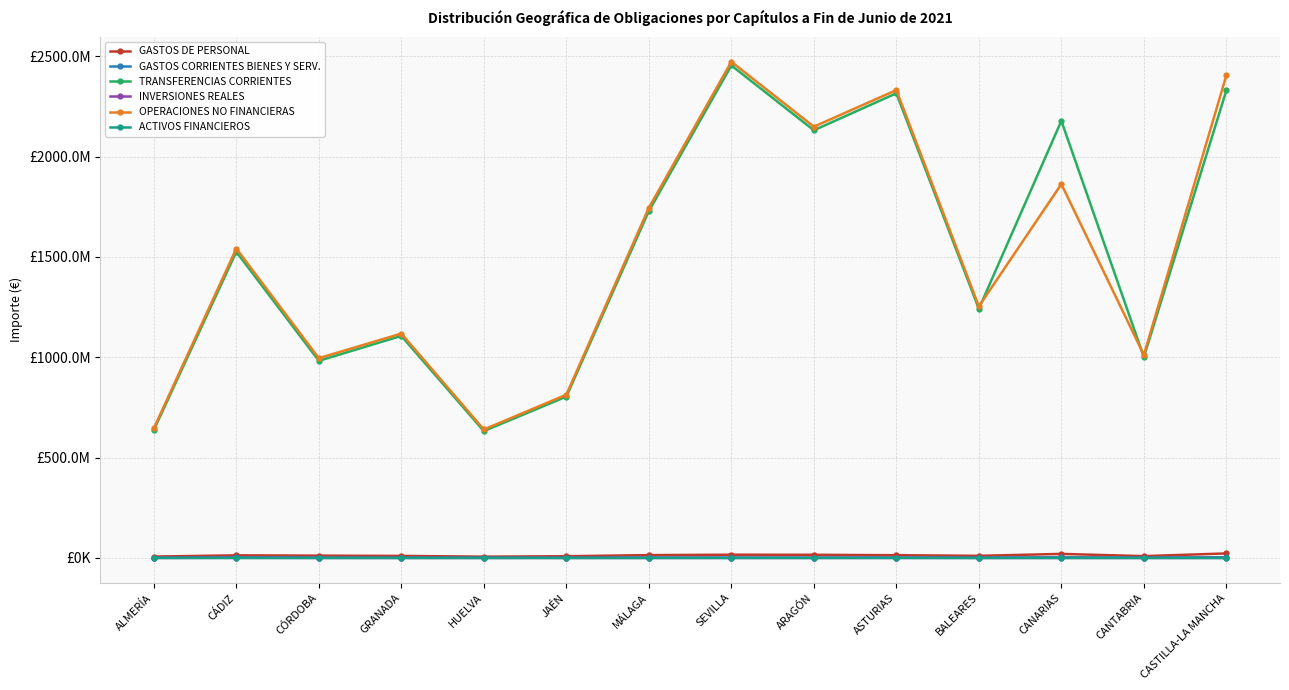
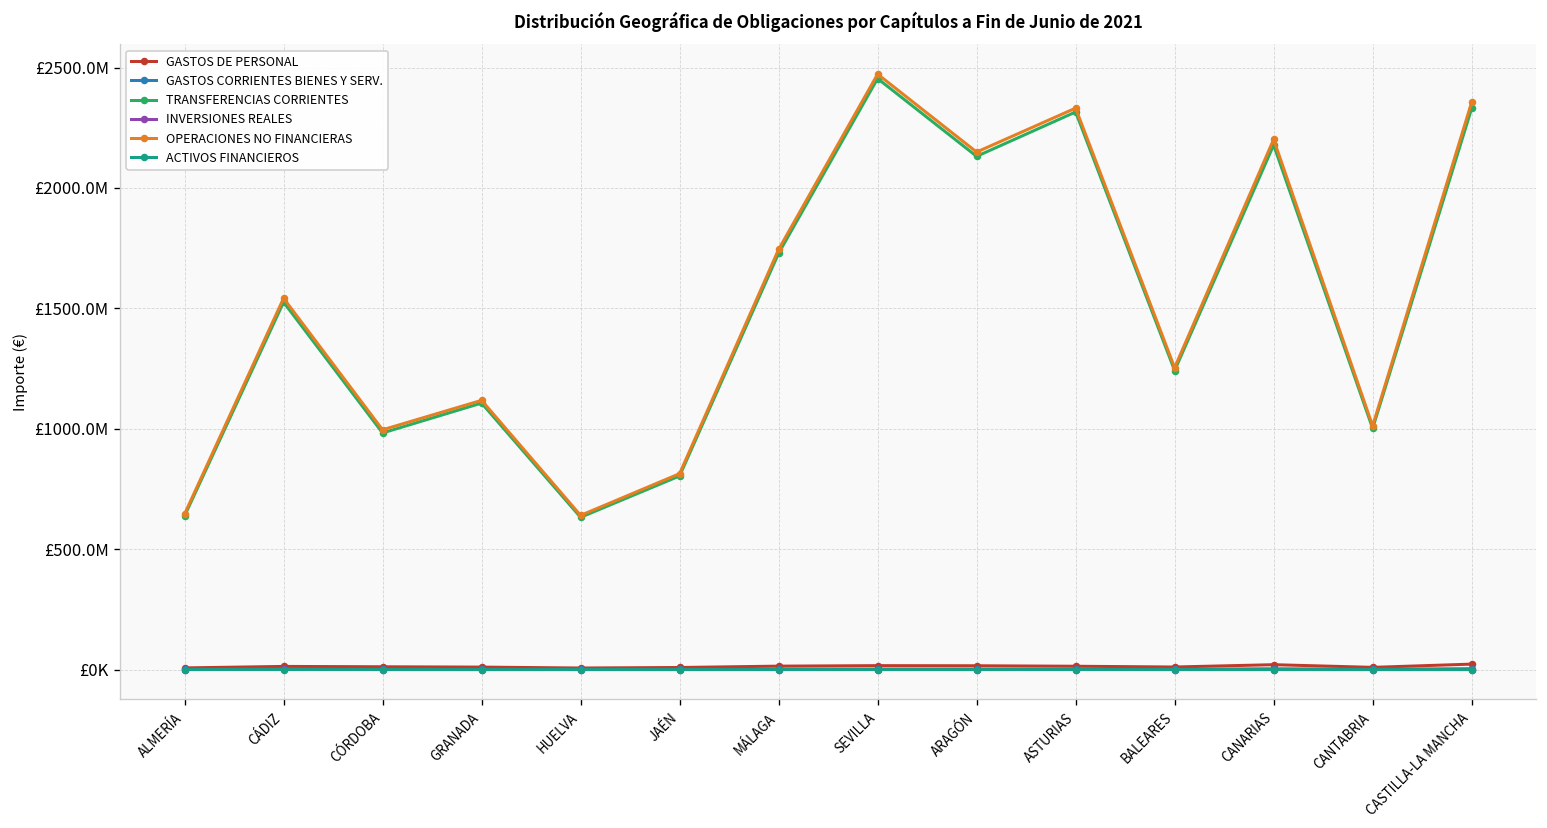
  {
    "GASTOS DE PERSONAL": {
      "SEVILLA": "£20000000",
      "ARAGÓN": "£20000000",
      "CANARIAS": "£20000000",
      "CASTILLA-LA MANCHA": "£20000000"
    },
    "OPERACIONES NO FINANCIERAS": {
      "CÁDIZ": "£1540000000",
      "CÓRDOBA": "£1000000000",
      "MÁLAGA": "£1740000000",
      "SEVILLA": "£2470000000",
      "ARAGÓN": "£2150000000",
      "ASTURIAS": "£2330000000",
-     "CANARIAS": "£1860000000",
-     "CASTILLA-LA MANCHA": "£2400000000"
+     "CANARIAS": "£2200000000",
+     "CASTILLA-LA MANCHA": "£2360000000"
    }
  }
